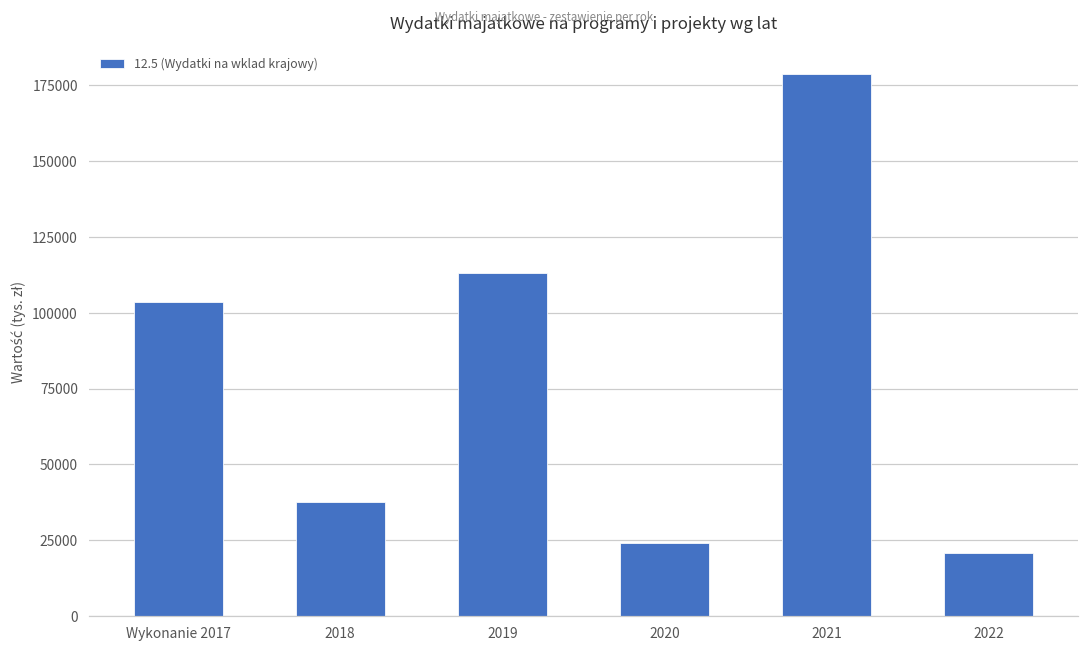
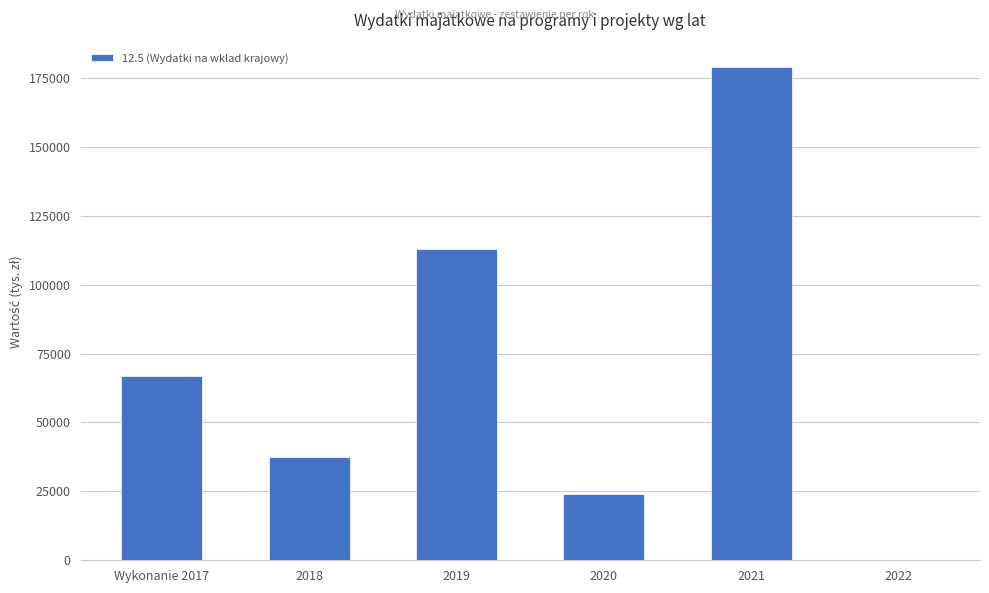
  {
-   "Wykonanie 2017": 104000,
+   "Wykonanie 2017": 67000,
    "2018": 38000,
    "2019": 113000,
    "2020": 24000,
    "2021": 179000,
-   "2022": 21000
+   "2022": 0
  }
